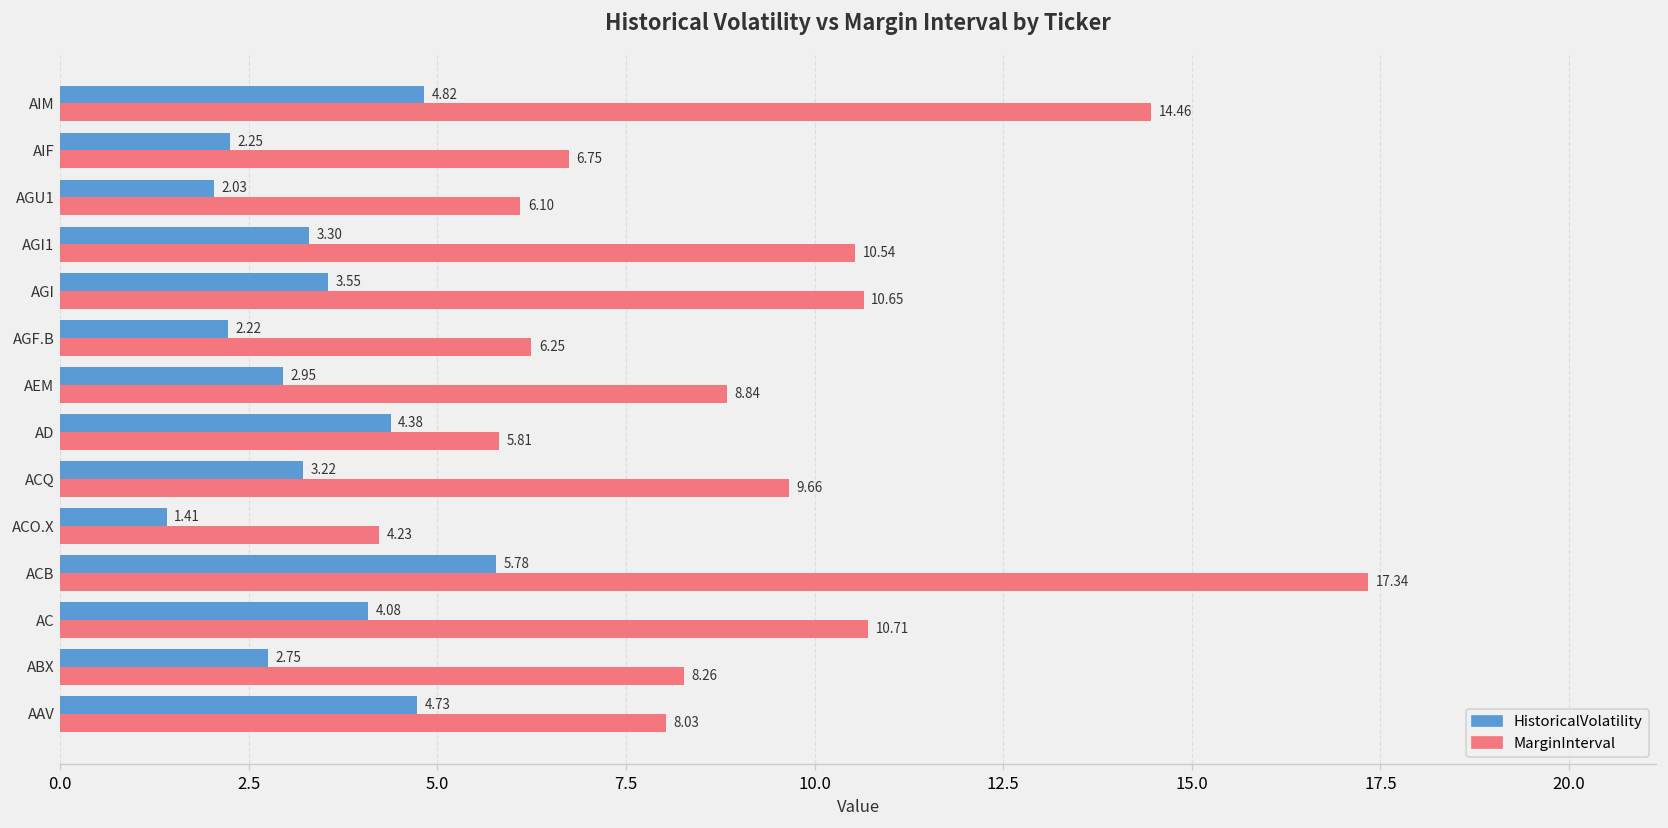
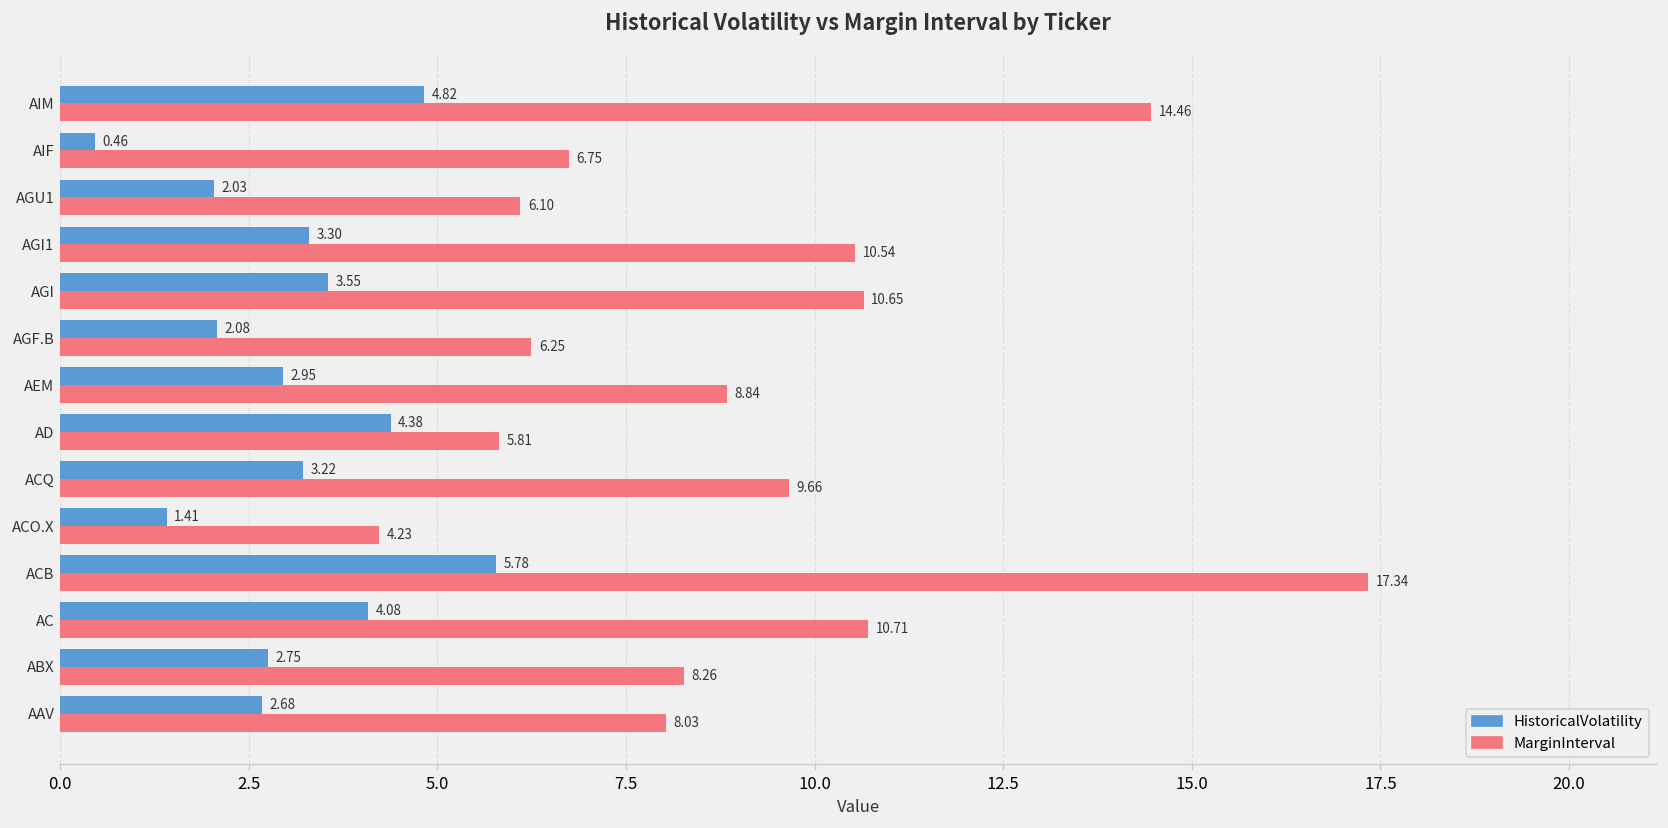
  {
    "HistoricalVolatility": {
      "AIM": 4.82,
-     "AIF": 2.25,
+     "AIF": 0.46,
      "AGU1": 2.03,
      "AGI1": 3.30,
      "AGI": 3.55,
-     "AGF.B": 2.22,
+     "AGF.B": 2.08,
      "AEM": 2.95,
      "AD": 4.38,
      "ACQ": 3.22,
      "ACO.X": 1.41,
      "ACB": 5.78,
      "AC": 4.08,
      "ABX": 2.75,
-     "AAV": 4.73
+     "AAV": 2.68
    },
    "MarginInterval": {
      "AIM": 14.46,
      "AIF": 6.75,
      "AGU1": 6.10,
      "AGI1": 10.54,
      "AGI": 10.65,
      "AGF.B": 6.25,
      "AEM": 8.84,
      "AD": 5.81,
      "ACQ": 9.66,
      "ACO.X": 4.23,
      "ACB": 17.34,
      "AC": 10.71,
      "ABX": 8.26,
      "AAV": 8.03
    }
  }
